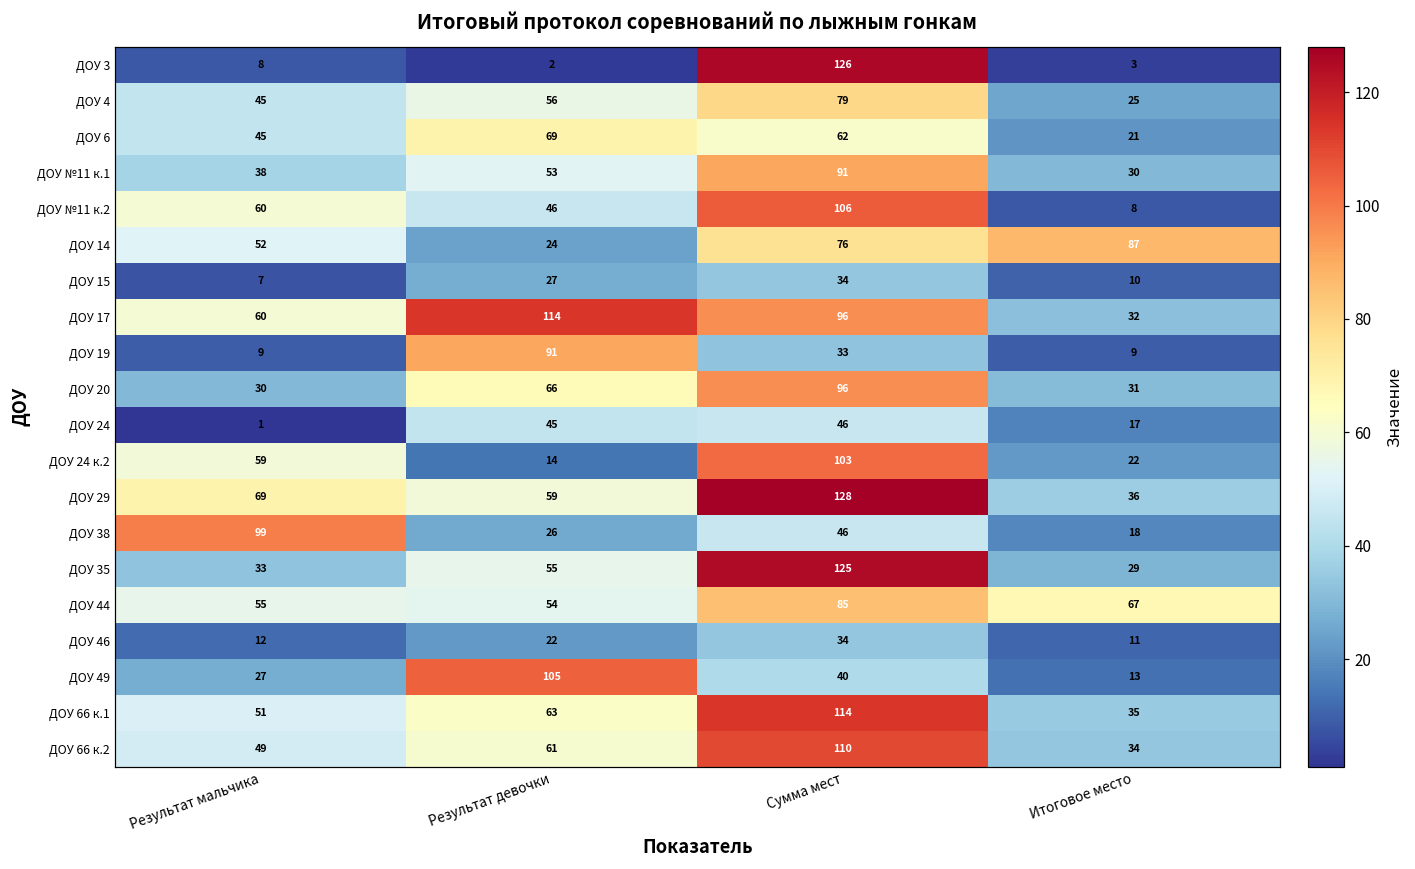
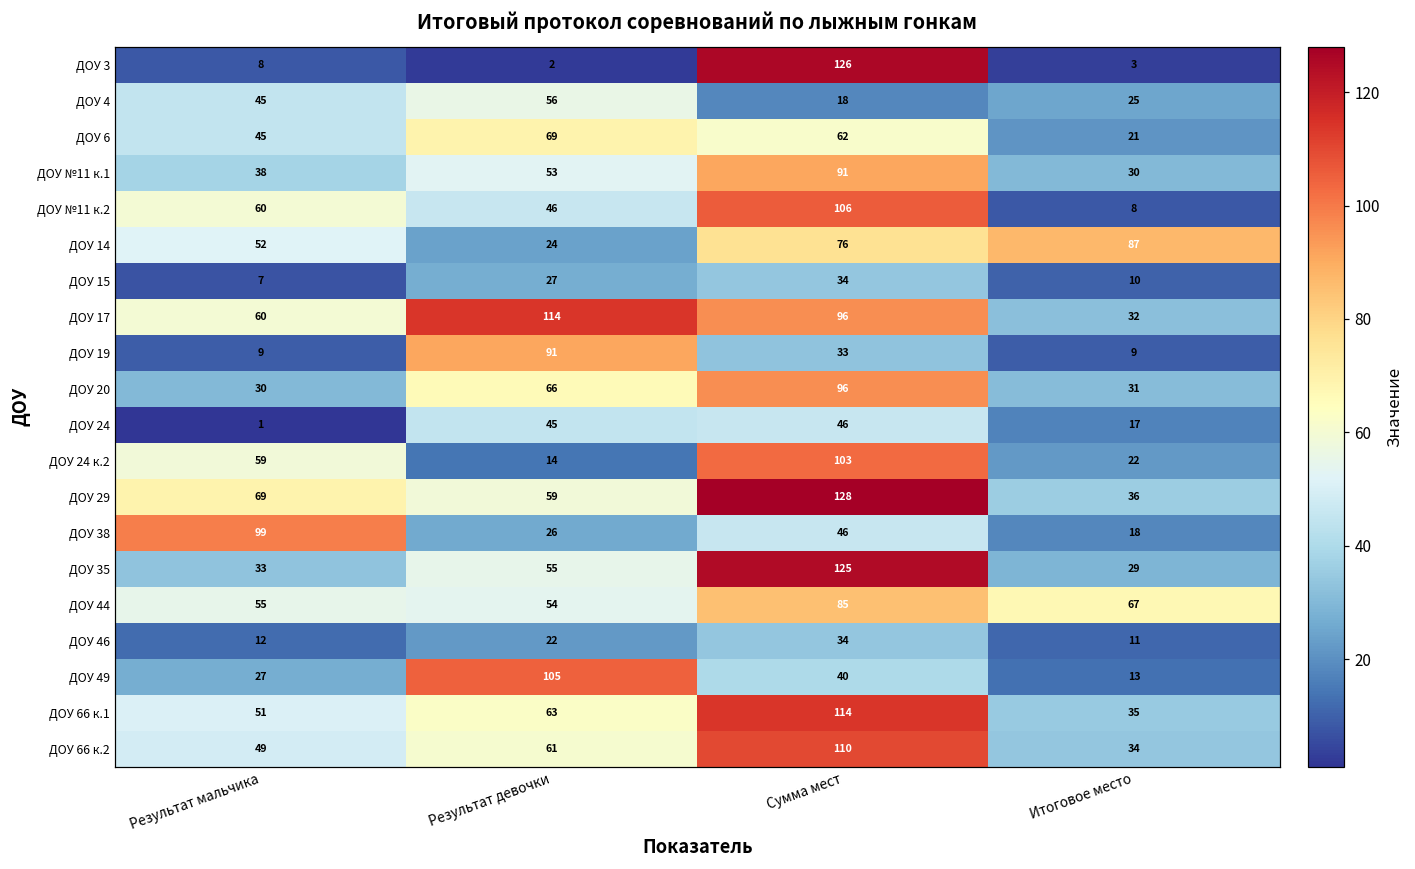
  {
    "ДОУ 3": {
      "Результат мальчика": 8,
      "Результат девочки": 2,
      "Сумма мест": 126,
      "Итоговое место": 3
    },
    "ДОУ 4": {
      "Результат мальчика": 45,
      "Результат девочки": 56,
-     "Сумма мест": 79,
+     "Сумма мест": 18,
      "Итоговое место": 25
    },
    "ДОУ 6": {
      "Результат мальчика": 45,
      "Результат девочки": 69,
      "Сумма мест": 62,
      "Итоговое место": 21
    },
    "ДОУ №11 к.1": {
      "Результат мальчика": 38,
      "Результат девочки": 53,
      "Сумма мест": 91,
      "Итоговое место": 30
    },
    "ДОУ №11 к.2": {
      "Результат мальчика": 60,
      "Результат девочки": 46,
      "Сумма мест": 106,
      "Итоговое место": 8
    },
    "ДОУ 14": {
      "Результат мальчика": 52,
      "Результат девочки": 24,
      "Сумма мест": 76,
      "Итоговое место": 87
    },
    "ДОУ 15": {
      "Результат мальчика": 7,
      "Результат девочки": 27,
      "Сумма мест": 34,
      "Итоговое место": 10
    },
    "ДОУ 17": {
      "Результат мальчика": 60,
      "Результат девочки": 114,
      "Сумма мест": 96,
      "Итоговое место": 32
    },
    "ДОУ 19": {
      "Результат мальчика": 9,
      "Результат девочки": 91,
      "Сумма мест": 33,
      "Итоговое место": 9
    },
    "ДОУ 20": {
      "Результат мальчика": 30,
      "Результат девочки": 66,
      "Сумма мест": 96,
      "Итоговое место": 31
    },
    "ДОУ 24": {
      "Результат мальчика": 1,
      "Результат девочки": 45,
      "Сумма мест": 46,
      "Итоговое место": 17
    },
    "ДОУ 24 к.2": {
      "Результат мальчика": 59,
      "Результат девочки": 14,
      "Сумма мест": 103,
      "Итоговое место": 22
    },
    "ДОУ 29": {
      "Результат мальчика": 69,
      "Результат девочки": 59,
      "Сумма мест": 128,
      "Итоговое место": 36
    },
    "ДОУ 38": {
      "Результат мальчика": 99,
      "Результат девочки": 26,
      "Сумма мест": 46,
      "Итоговое место": 18
    },
    "ДОУ 35": {
      "Результат мальчика": 33,
      "Результат девочки": 55,
      "Сумма мест": 125,
      "Итоговое место": 29
    },
    "ДОУ 44": {
      "Результат мальчика": 55,
      "Результат девочки": 54,
      "Сумма мест": 85,
      "Итоговое место": 67
    },
    "ДОУ 46": {
      "Результат мальчика": 12,
      "Результат девочки": 22,
      "Сумма мест": 34,
      "Итоговое место": 11
    },
    "ДОУ 49": {
      "Результат мальчика": 27,
      "Результат девочки": 105,
      "Сумма мест": 40,
      "Итоговое место": 13
    },
    "ДОУ 66 к.1": {
      "Результат мальчика": 51,
      "Результат девочки": 63,
      "Сумма мест": 114,
      "Итоговое место": 35
    },
    "ДОУ 66 к.2": {
      "Результат мальчика": 49,
      "Результат девочки": 61,
      "Сумма мест": 110,
      "Итоговое место": 34
    }
  }
